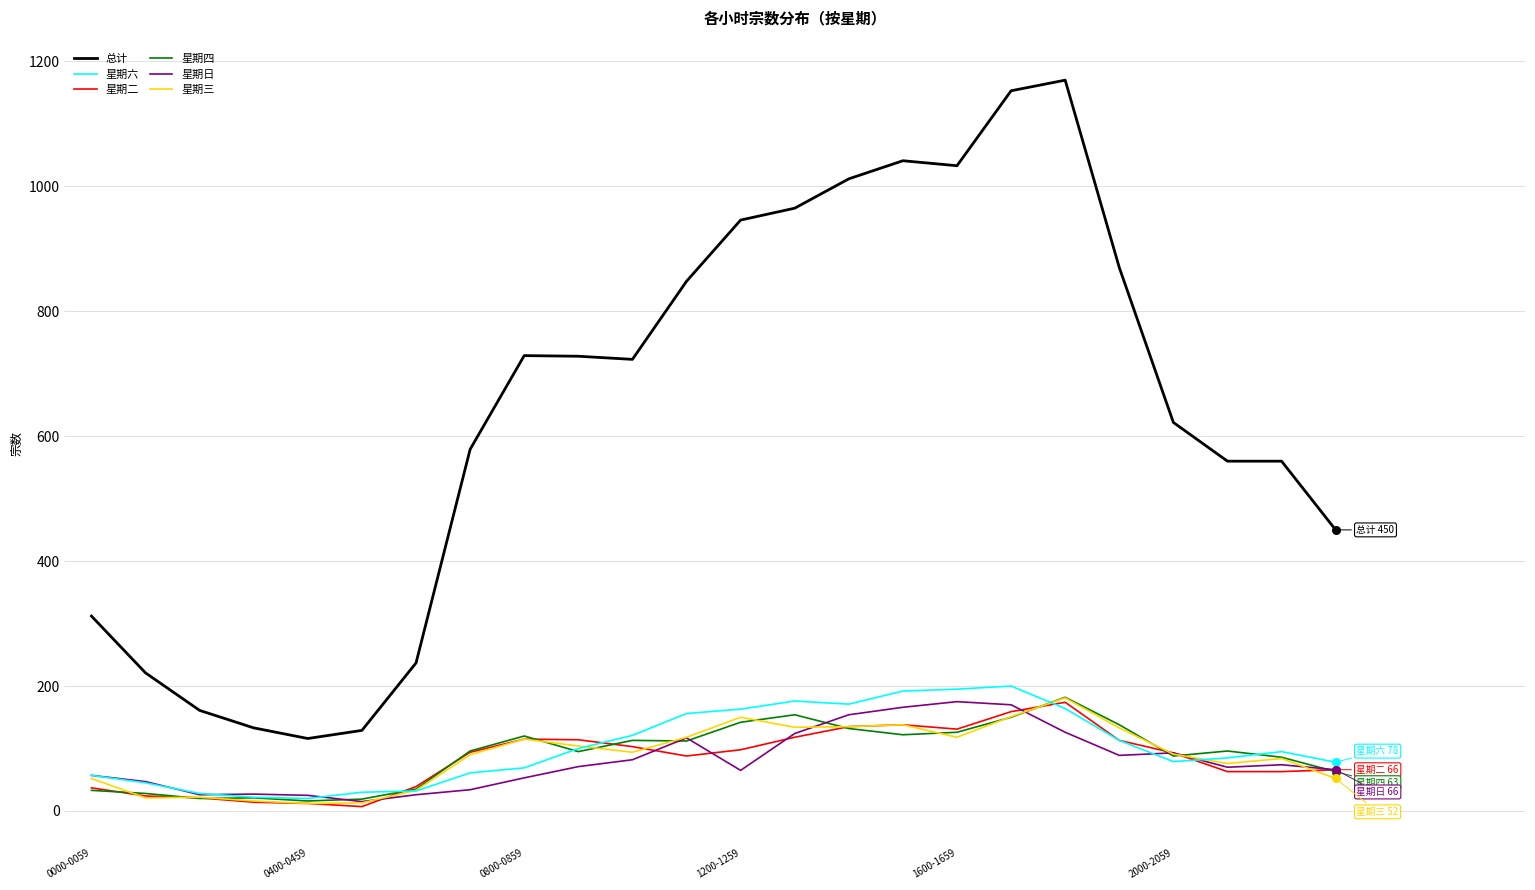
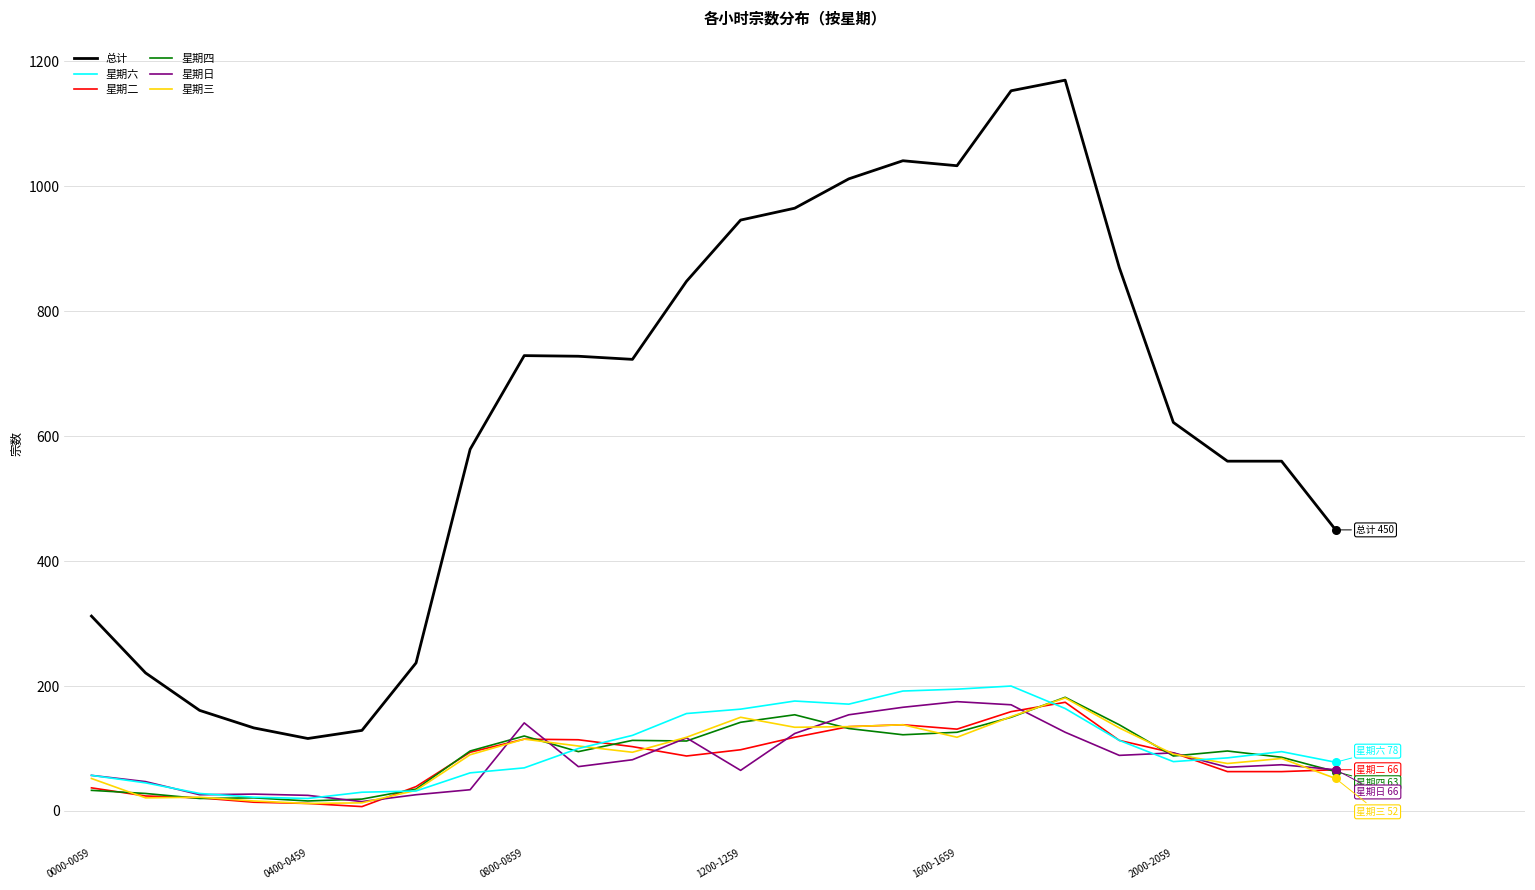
  {
    "星期日": {
      "0400-0459": 30,
-     "0800-0859": 50,
+     "0800-0859": 140,
      "1200-1259": 70,
      "1600-1659": 180
    }
  }
